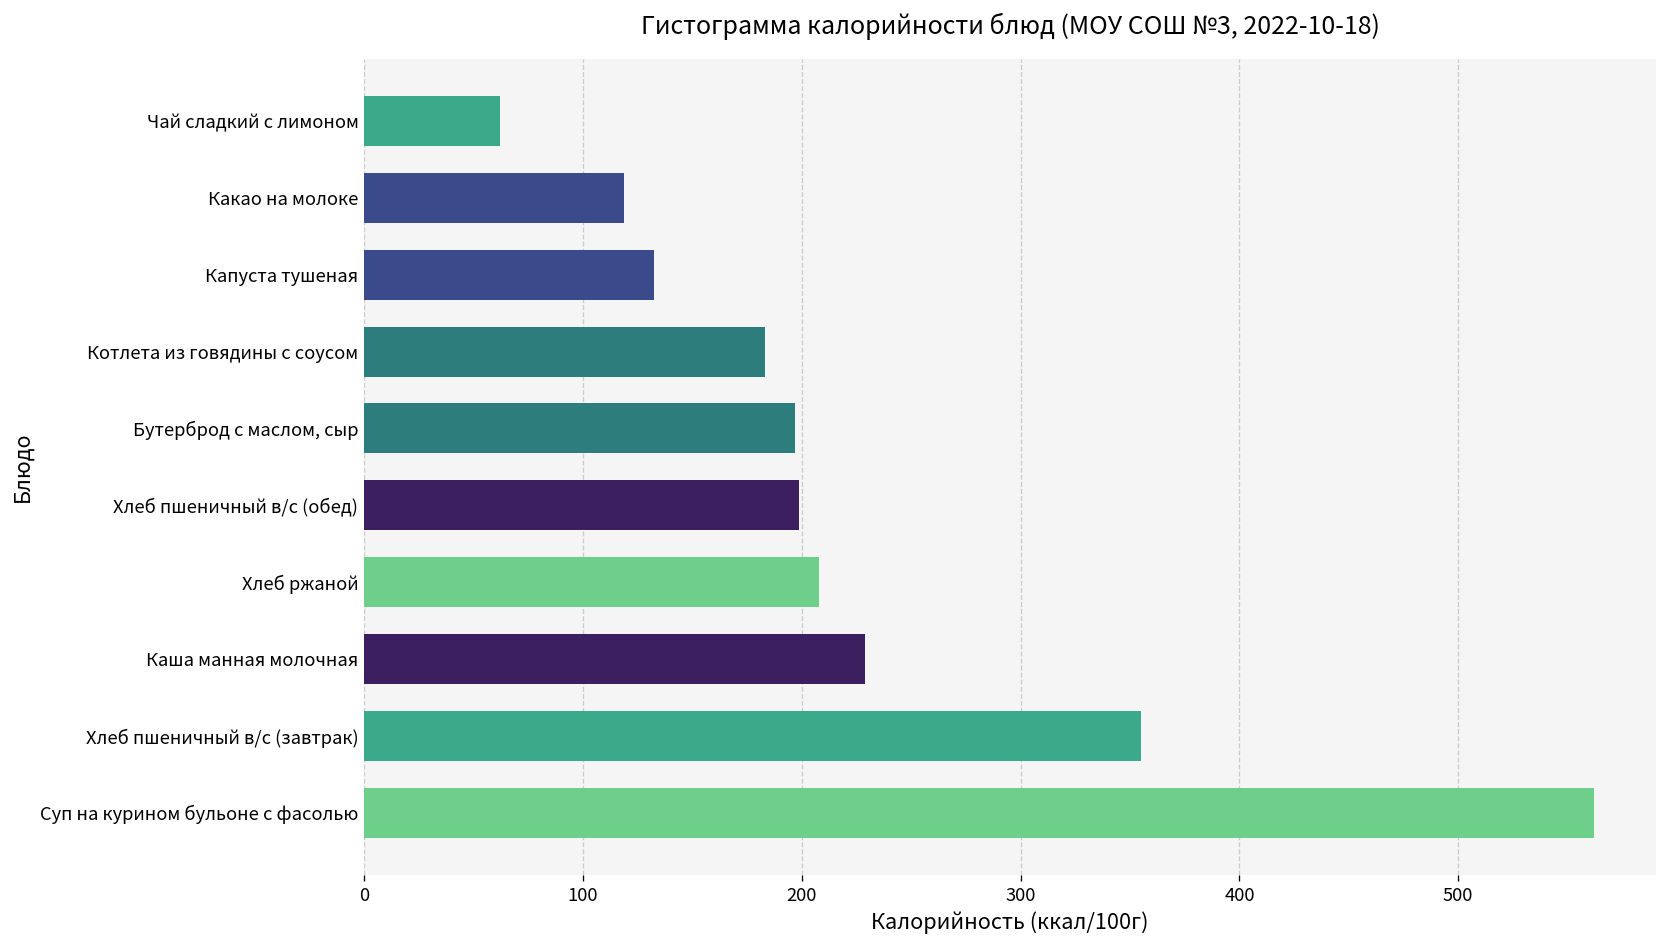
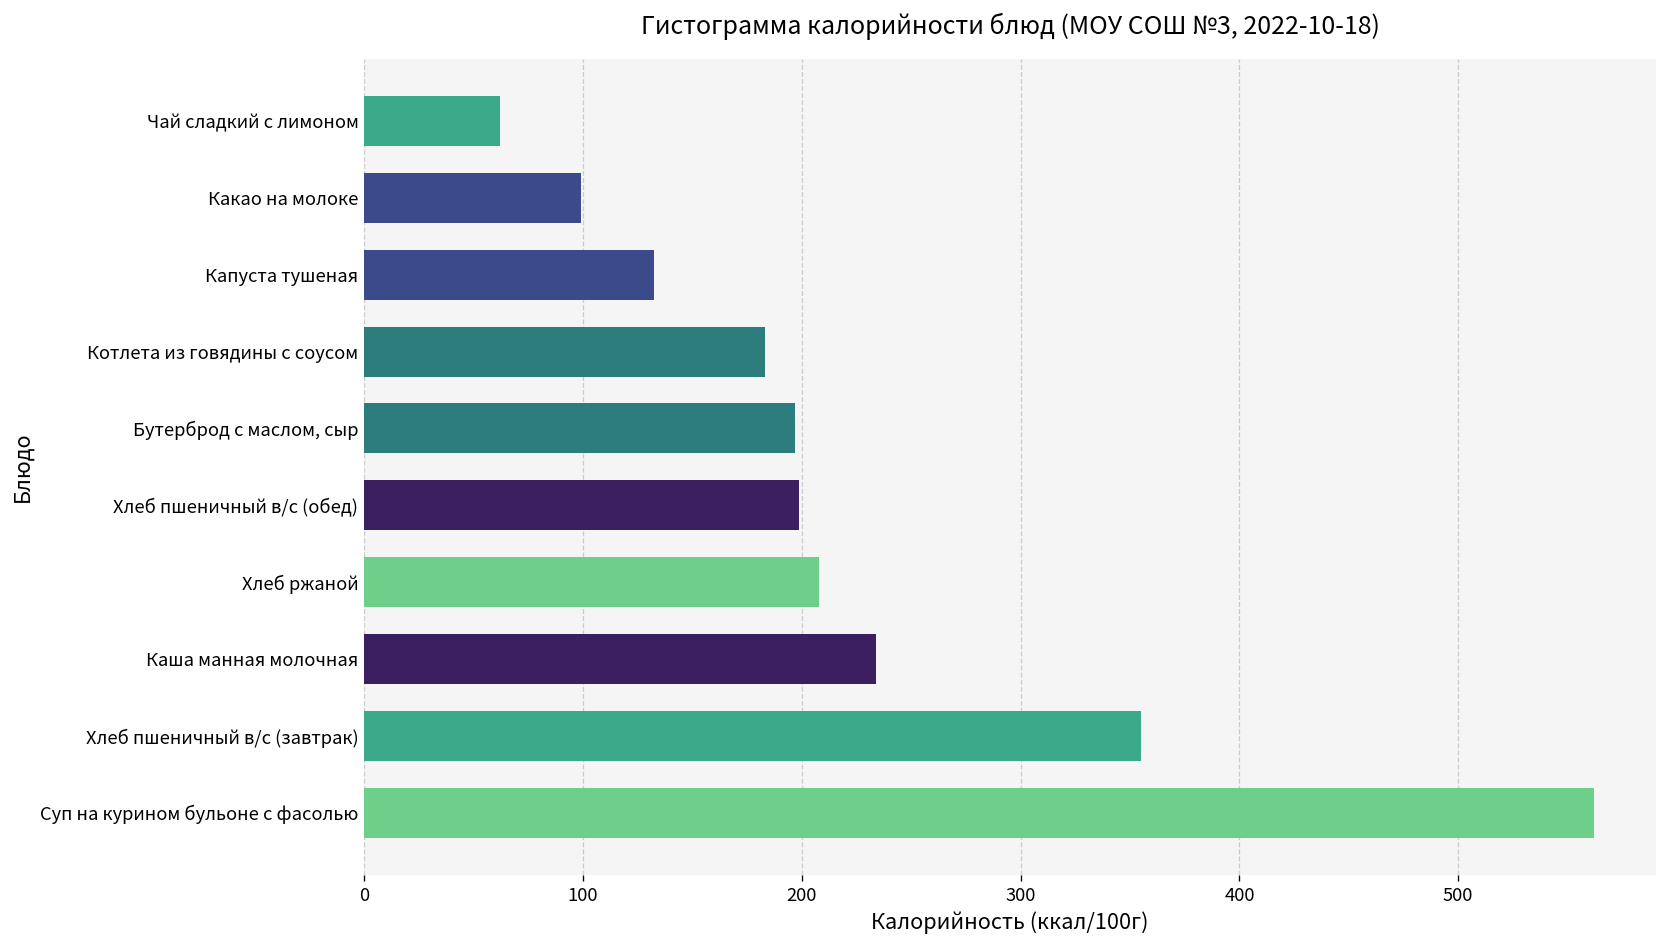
  {
    "Чай сладкий с лимоном": 62,
-   "Какао на молоке": 119,
+   "Какао на молоке": 99,
    "Капуста тушеная": 132,
    "Котлета из говядины с соусом": 183,
    "Бутерброд с маслом, сыр": 197,
    "Хлеб пшеничный в/с (обед)": 199,
    "Хлеб ржаной": 208,
-   "Каша манная молочная": 229,
+   "Каша манная молочная": 234,
    "Хлеб пшеничный в/с (завтрак)": 355,
    "Суп на курином бульоне с фасолью": 562
  }
